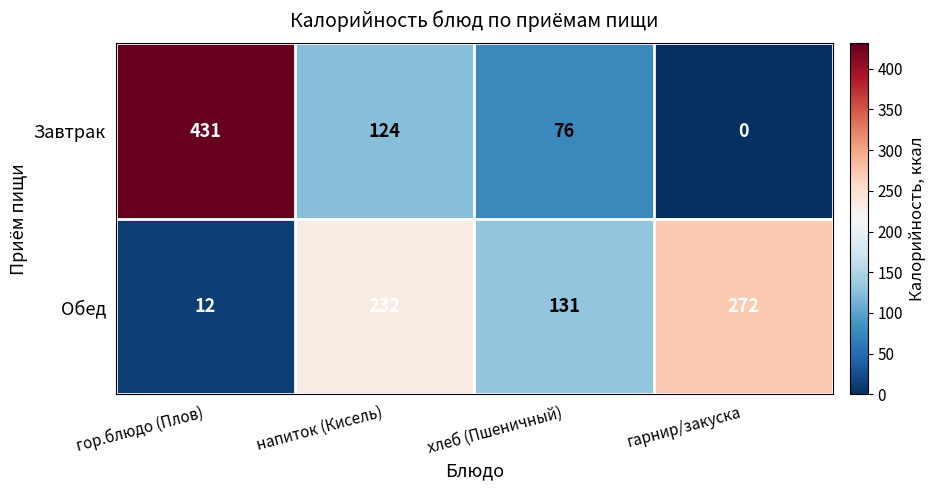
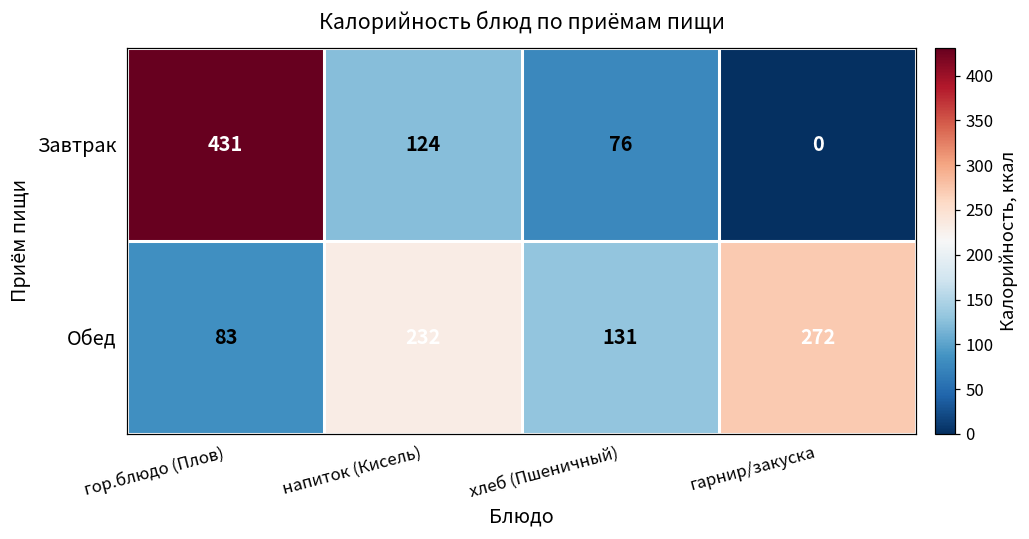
  {
    "Завтрак": {
      "гор.блюдо (Плов)": 431,
      "напиток (Кисель)": 124,
      "хлеб (Пшеничный)": 76,
      "гарнир/закуска": 0
    },
    "Обед": {
-     "гор.блюдо (Плов)": 12,
+     "гор.блюдо (Плов)": 83,
      "хлеб (Пшеничный)": 131,
      "гарнир/закуска": 272
    }
  }
